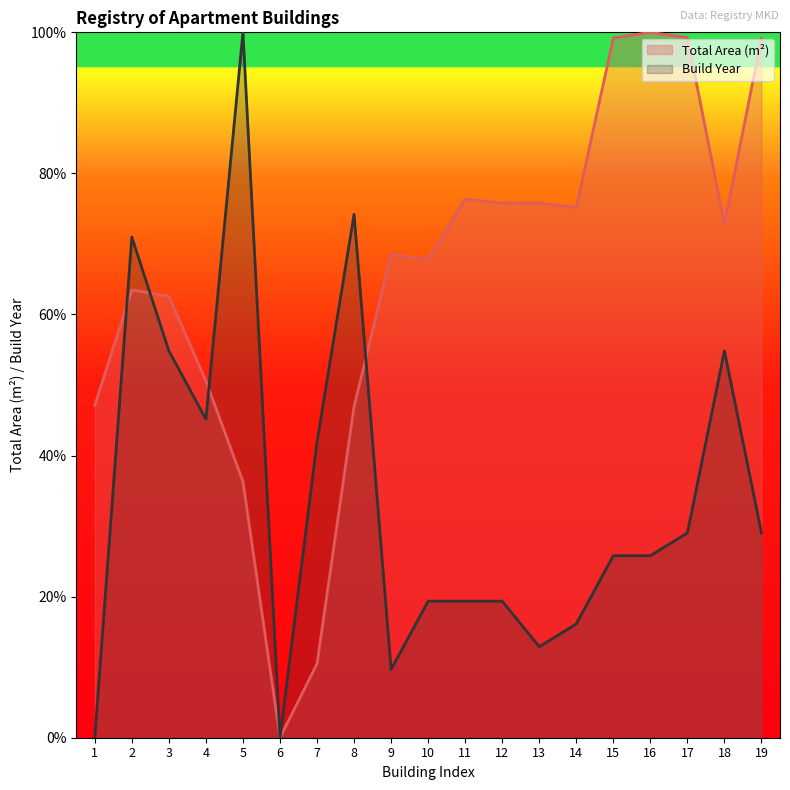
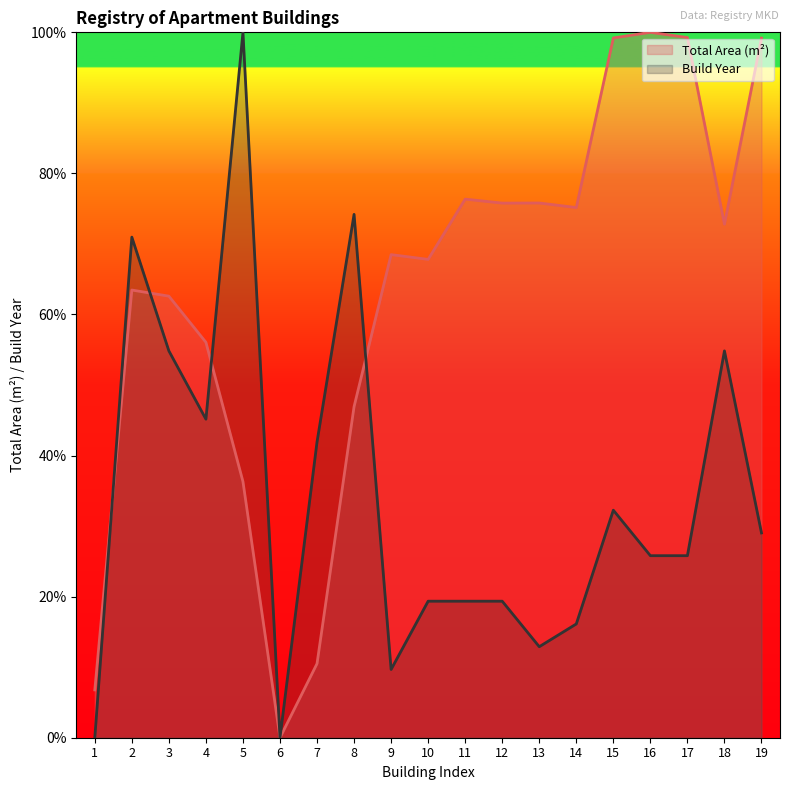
  {
    "Total Area (m²)": {
-     "1": "47%",
+     "1": "7%",
      "2": "63%",
      "3": "63%",
-     "4": "51%",
+     "4": "56%",
      "5": "36%",
      "7": "11%",
      "8": "47%",
      "9": "68%",
      "10": "68%",
      "11": "76%",
      "12": "76%",
      "13": "76%",
      "14": "75%",
      "15": "99%",
      "16": "100%",
      "17": "99%",
      "18": "73%",
      "19": "99%"
    },
    "Build Year": {
      "1": "0%",
      "2": "71%",
      "3": "55%",
      "4": "45%",
      "5": "100%",
      "7": "42%",
      "8": "74%",
      "9": "10%",
      "10": "19%",
      "11": "19%",
      "12": "19%",
      "13": "13%",
      "14": "16%",
-     "15": "26%",
+     "15": "32%",
      "16": "26%",
-     "17": "29%",
+     "17": "26%",
      "18": "55%",
      "19": "29%"
    }
  }
